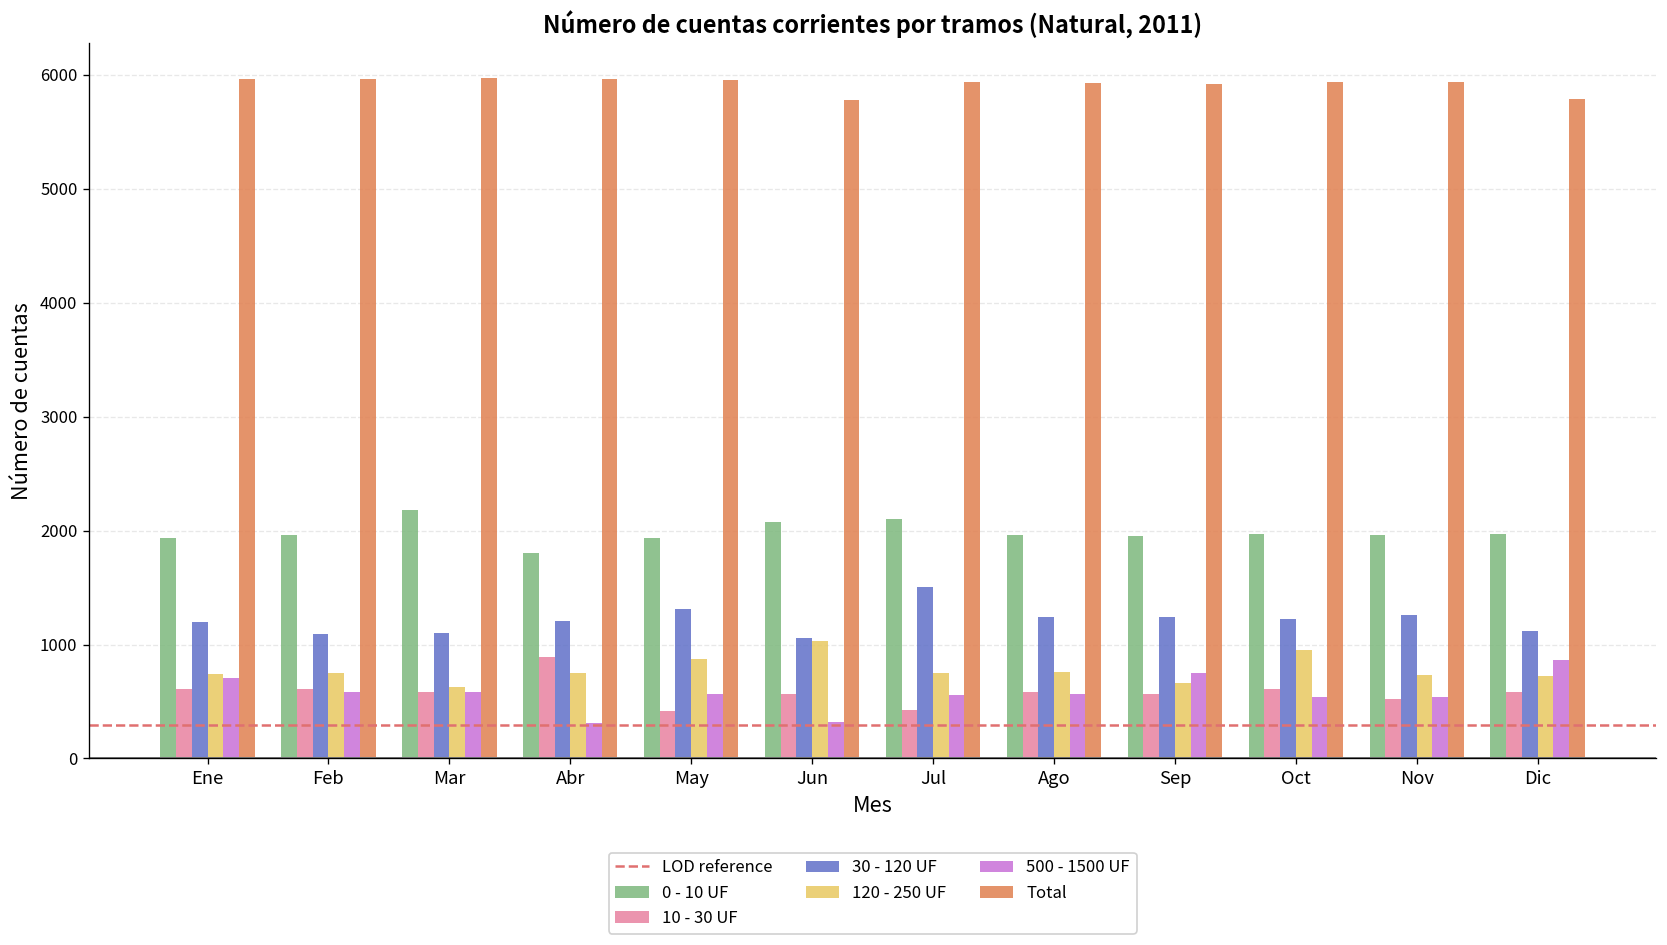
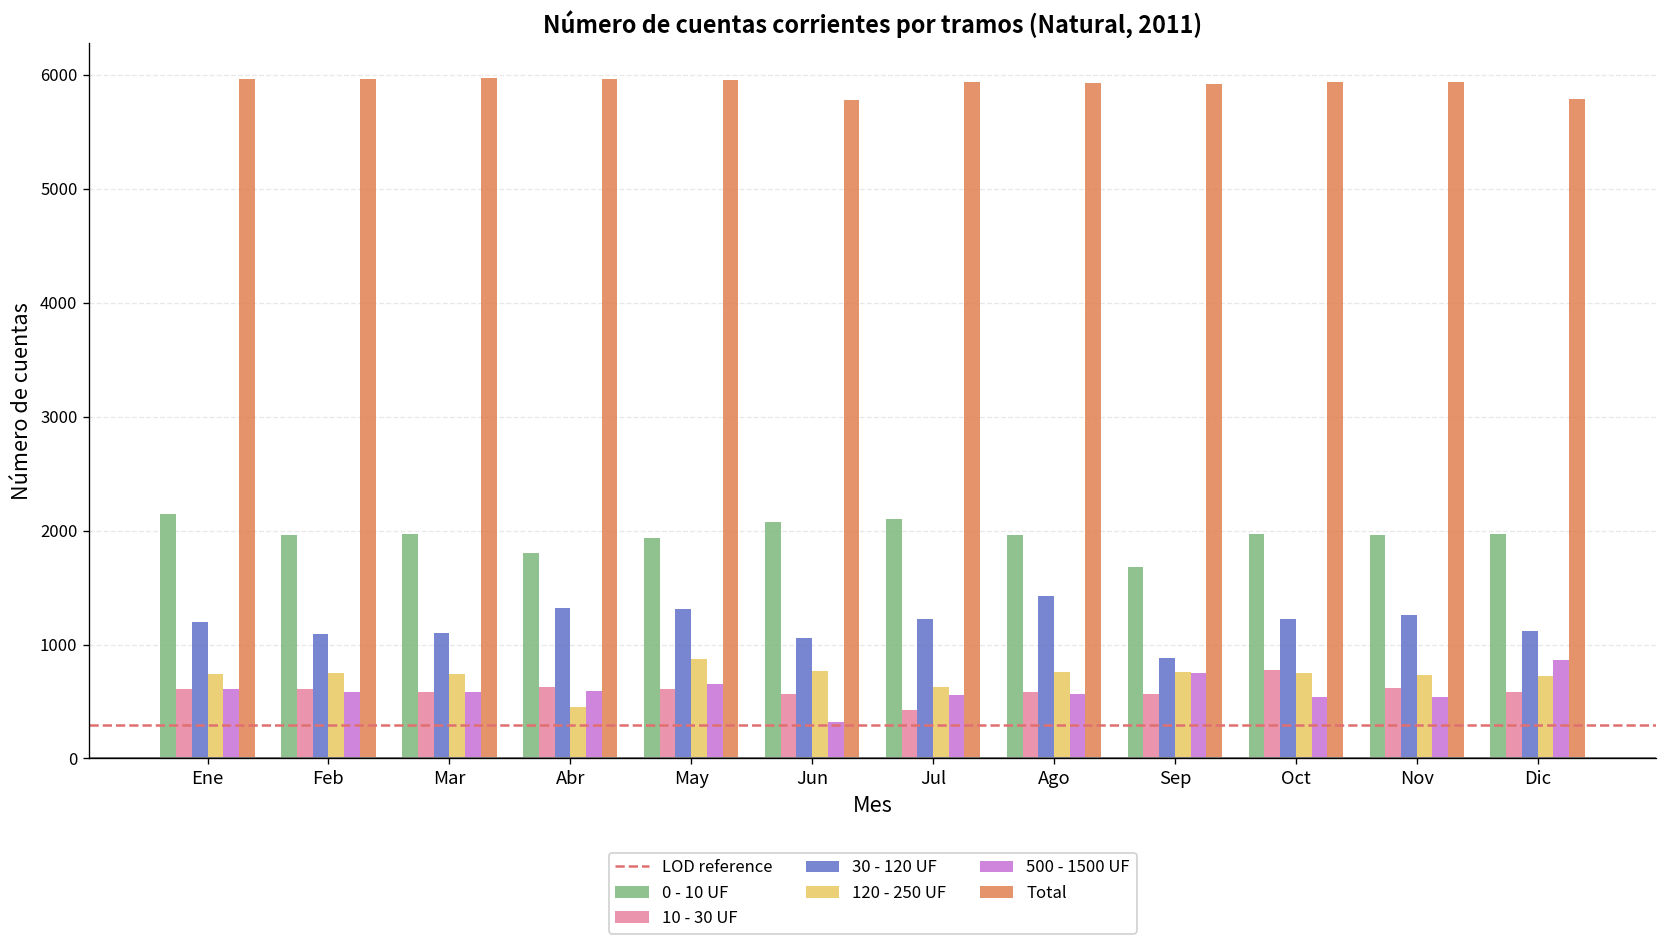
  {
    "0 - 10 UF": {
-     "Ene": 1900,
+     "Ene": 2100,
      "Feb": 2000,
-     "Mar": 2200,
+     "Mar": 2000,
      "Abr": 1800,
      "May": 1900,
      "Jun": 2100,
      "Jul": 2100,
      "Ago": 2000,
-     "Sep": 2000,
+     "Sep": 1700,
      "Oct": 2000,
      "Nov": 2000,
      "Dic": 2000
    },
    "10 - 30 UF": {
      "Ene": 600,
      "Feb": 600,
      "Mar": 600,
-     "Abr": 900,
-     "May": 400,
+     "Abr": 600,
+     "May": 600,
      "Jun": 600,
      "Jul": 400,
      "Ago": 600,
      "Sep": 600,
-     "Oct": 600,
-     "Nov": 500,
+     "Oct": 800,
+     "Nov": 600,
      "Dic": 600
    },
    "30 - 120 UF": {
      "Ene": 1200,
      "Feb": 1100,
      "Mar": 1100,
-     "Abr": 1200,
+     "Abr": 1300,
      "May": 1300,
      "Jun": 1100,
-     "Jul": 1500,
-     "Ago": 1200,
-     "Sep": 1200,
+     "Jul": 1200,
+     "Ago": 1400,
+     "Sep": 900,
      "Oct": 1200,
      "Nov": 1300,
      "Dic": 1100
    },
    "120 - 250 UF": {
      "Ene": 700,
      "Feb": 700,
-     "Mar": 600,
-     "Abr": 700,
+     "Mar": 700,
+     "Abr": 500,
      "May": 900,
-     "Jun": 1000,
-     "Jul": 700,
+     "Jun": 800,
+     "Jul": 600,
      "Ago": 800,
-     "Sep": 700,
-     "Oct": 1000,
+     "Sep": 800,
+     "Oct": 800,
      "Nov": 700,
      "Dic": 700
    },
    "500 - 1500 UF": {
-     "Ene": 700,
+     "Ene": 600,
      "Feb": 600,
      "Mar": 600,
-     "Abr": 300,
-     "May": 600,
+     "Abr": 600,
+     "May": 700,
      "Jun": 300,
      "Jul": 600,
      "Ago": 600,
      "Sep": 800,
      "Oct": 500,
      "Nov": 500,
      "Dic": 900
    },
    "Total": {
      "Ene": 6000,
      "Feb": 6000,
      "Mar": 6000,
      "Abr": 6000,
      "May": 6000,
      "Jun": 5800,
      "Jul": 5900,
      "Ago": 5900,
      "Sep": 5900,
      "Oct": 5900,
      "Nov": 5900,
      "Dic": 5800
    }
  }
